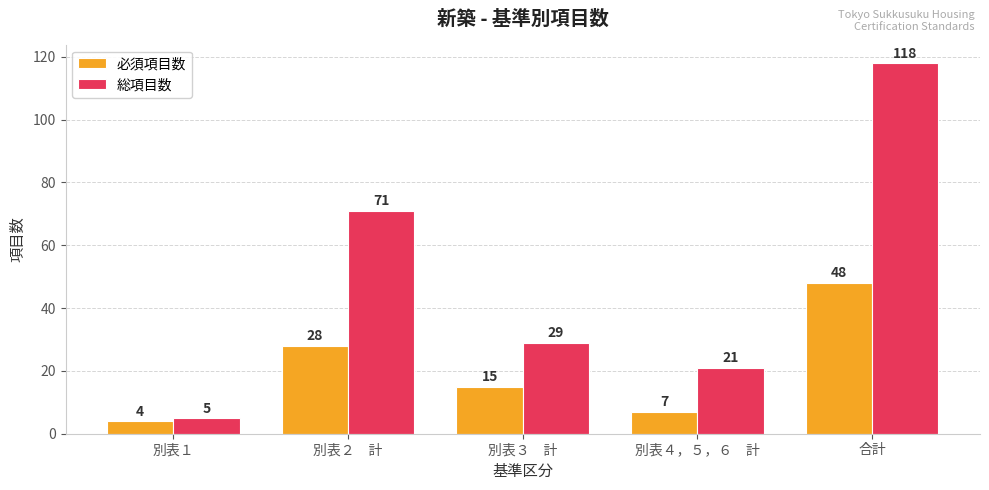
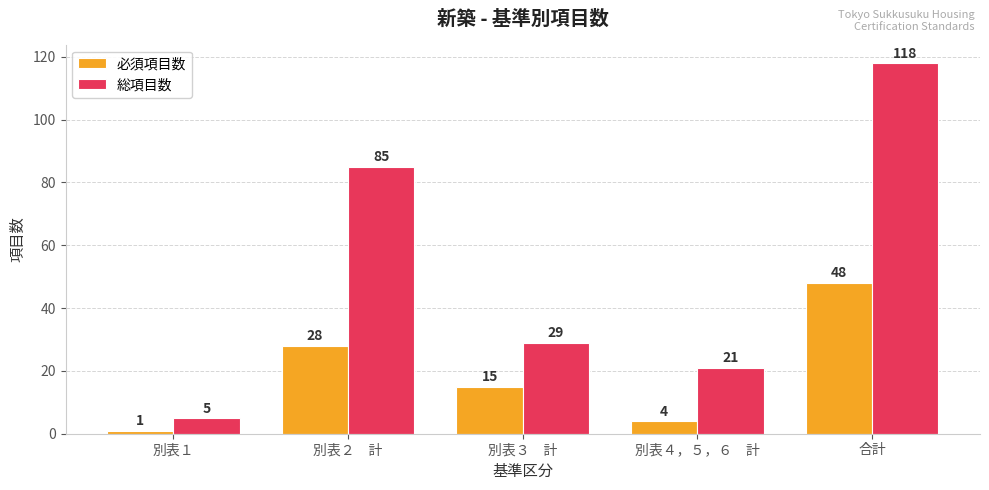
  {
    "必須項目数": {
-     "別表１": 4,
+     "別表１": 1,
      "別表２ 計": 28,
      "別表３ 計": 15,
-     "別表４，５，６ 計": 7,
+     "別表４，５，６ 計": 4,
      "合計": 48
    },
    "総項目数": {
      "別表１": 5,
-     "別表２ 計": 71,
+     "別表２ 計": 85,
      "別表３ 計": 29,
      "別表４，５，６ 計": 21,
      "合計": 118
    }
  }
